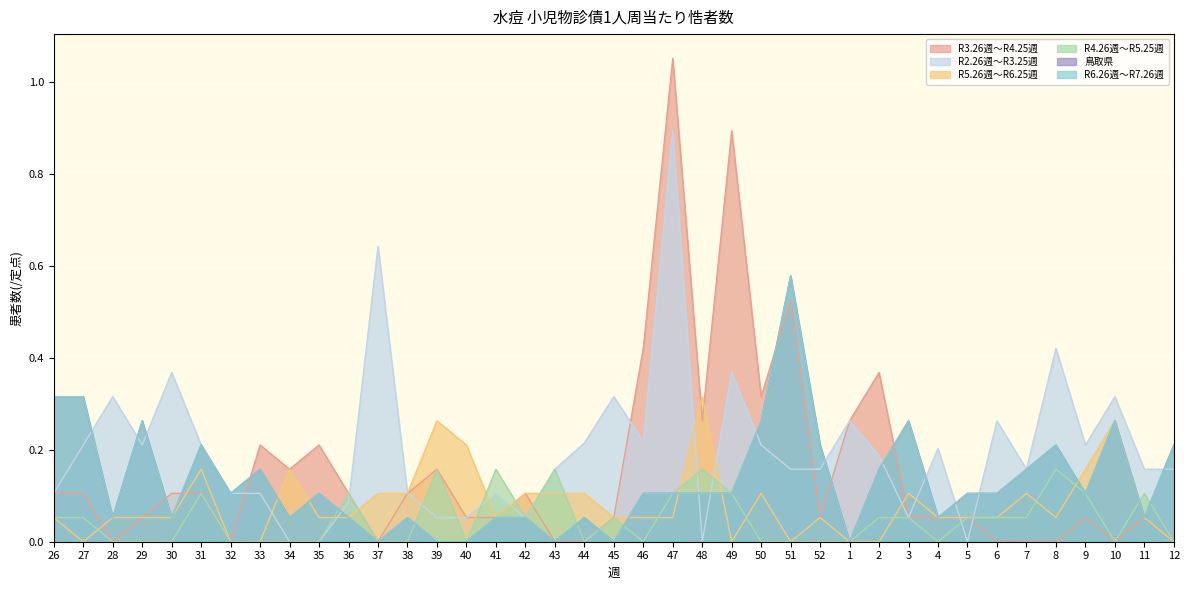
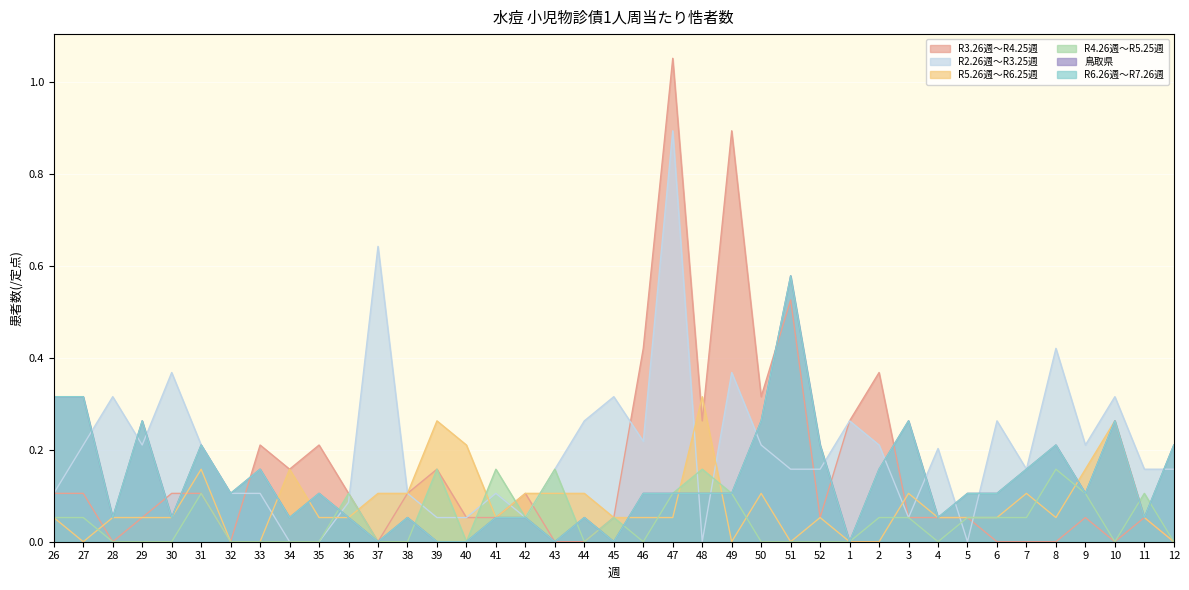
  {
    "R2.26週～R3.25週": {
      "27": 0.21,
      "28": 0.32,
      "29": 0.21,
      "30": 0.37,
      "33": 0.11,
      "36": 0.09,
      "37": 0.64,
      "39": 0.05,
      "41": 0.11,
-     "44": 0.21,
+     "44": 0.26,
      "45": 0.32,
      "46": 0.22,
      "47": 0.89,
      "48": 0.00,
      "49": 0.37,
      "50": 0.21,
      "51": 0.16,
      "52": 0.16,
-     "2": 0.19,
+     "2": 0.21,
      "4": 0.20,
      "5": 0.00,
      "6": 0.26,
      "8": 0.42,
      "9": 0.21,
      "10": 0.32,
      "11": 0.16,
      "12": 0.16
    }
  }
